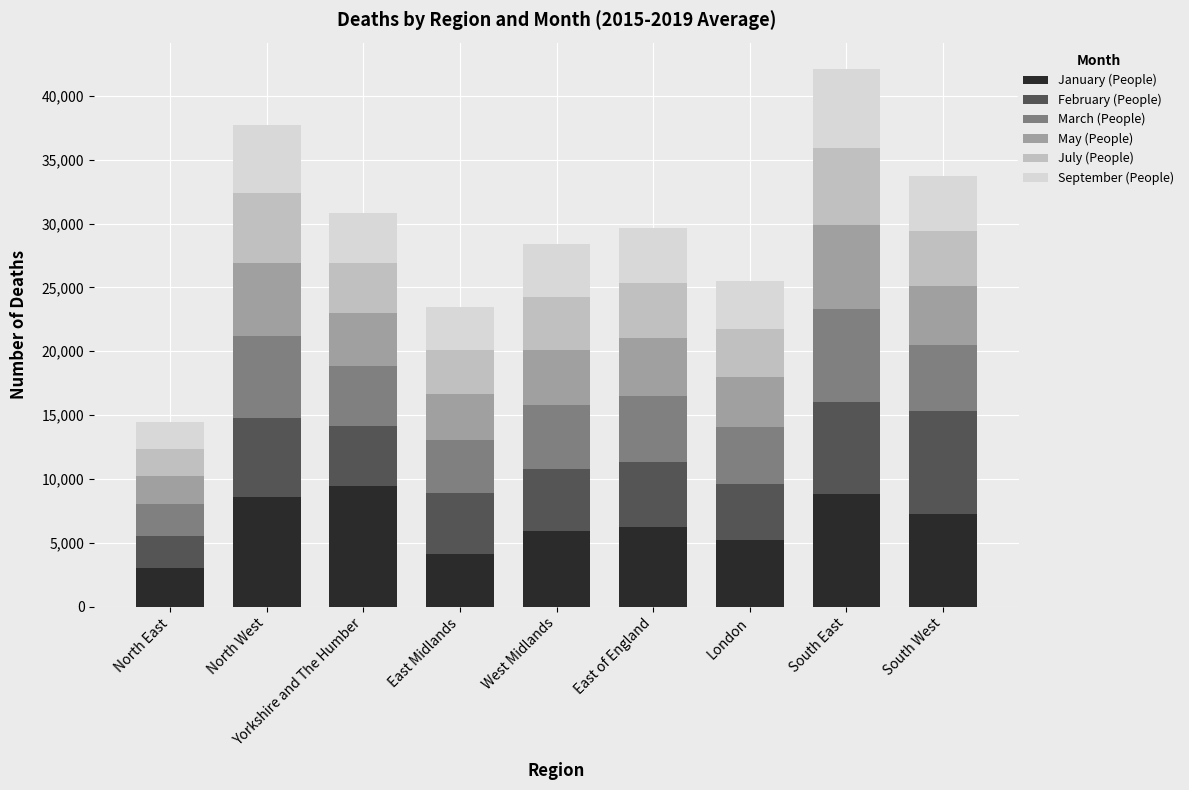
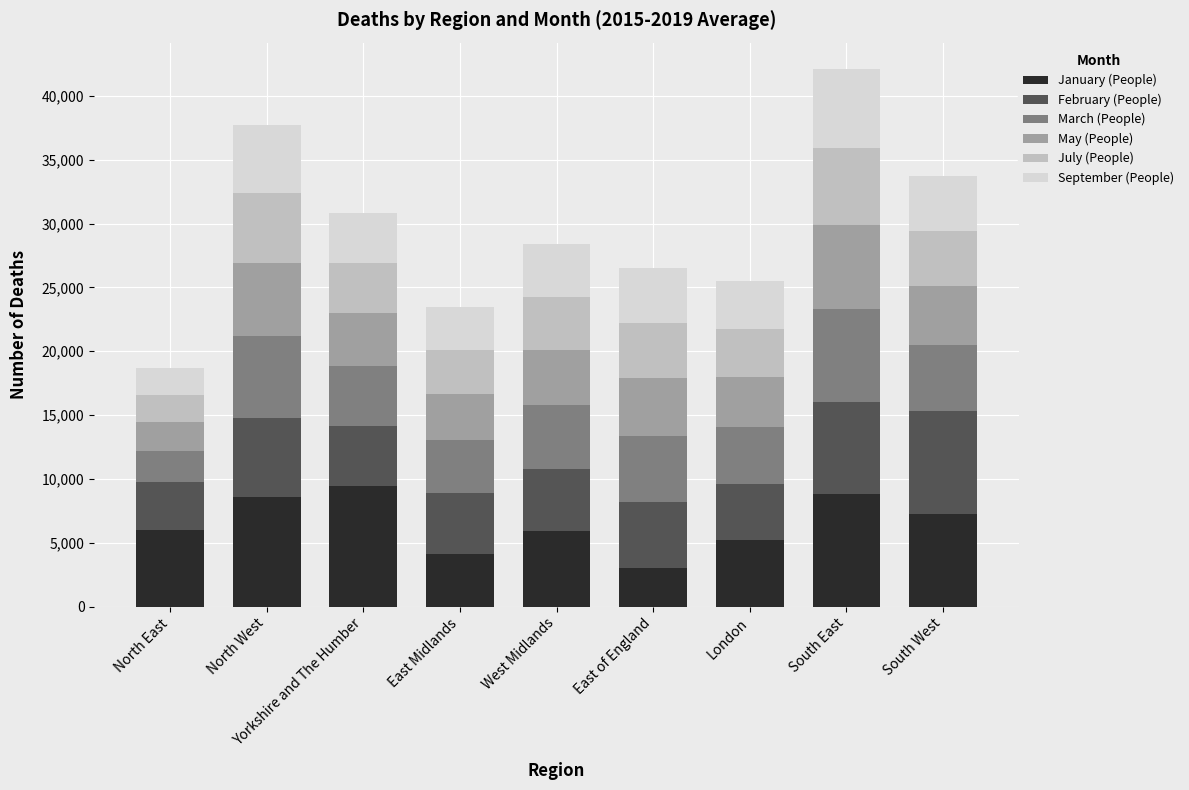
  {
    "January (People)": {
-     "North East": "3,000",
+     "North East": "6,000",
      "North West": "8,600",
      "Yorkshire and The Humber": "9,500",
      "East Midlands": "4,100",
      "West Midlands": "5,900",
-     "East of England": "6,200",
+     "East of England": "3,000",
      "London": "5,200",
      "South East": "8,800",
      "South West": "7,300"
    },
    "February (People)": {
-     "North East": "2,500",
+     "North East": "3,800",
      "North West": "6,200",
      "Yorkshire and The Humber": "4,600",
      "East Midlands": "4,800",
      "West Midlands": "4,900",
      "East of England": "5,100",
      "London": "4,400",
      "South East": "7,200",
      "South West": "8,000"
    }
  }
